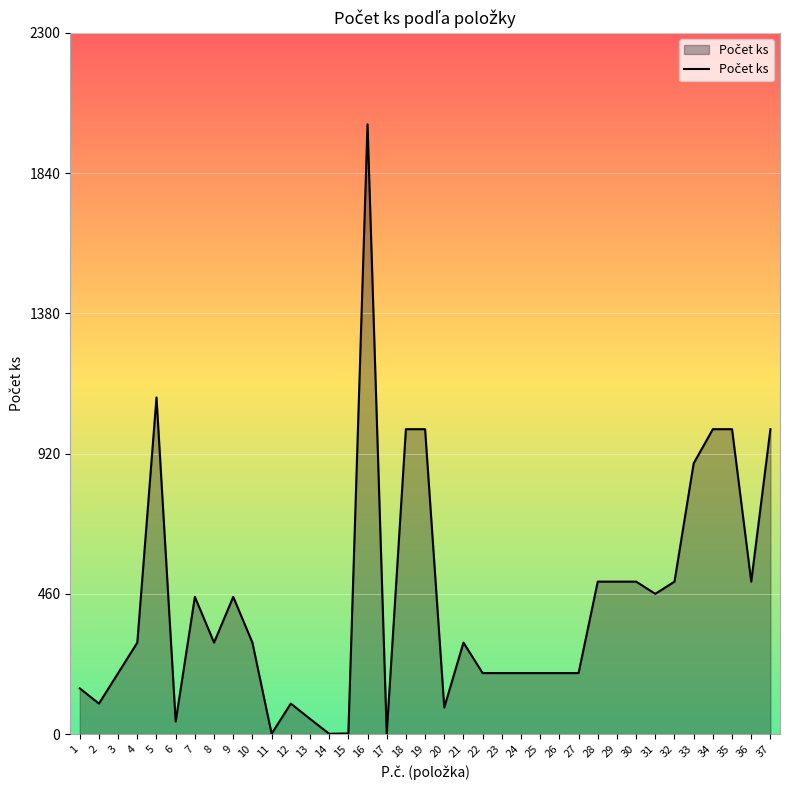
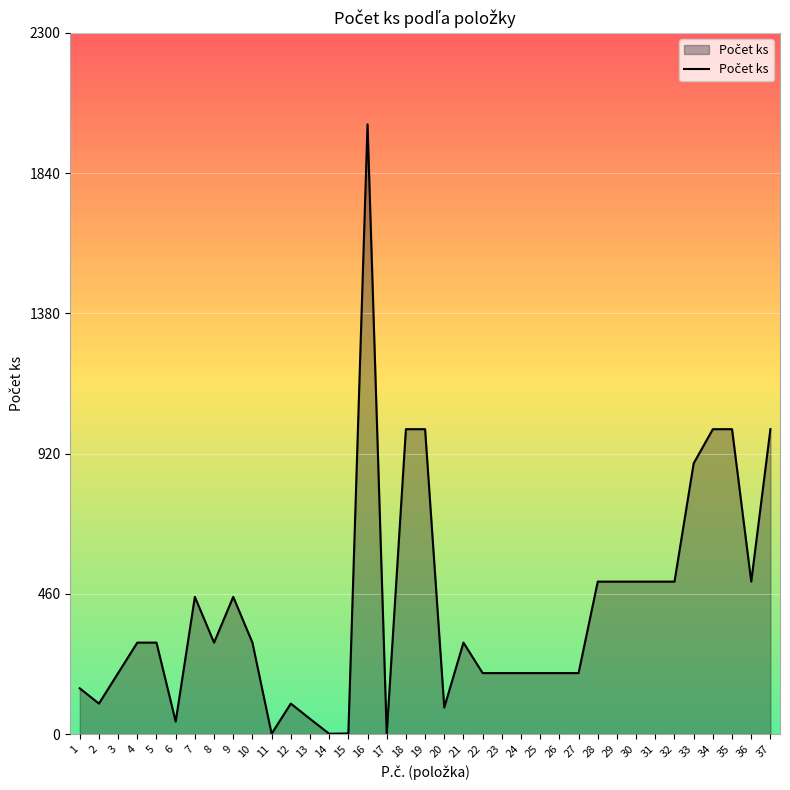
  {
    "1": 150,
    "2": 100,
    "3": 200,
    "4": 300,
-   "5": 1100,
+   "5": 300,
    "6": 40,
    "7": 450,
    "8": 300,
    "9": 450,
    "10": 300,
    "11": 0,
    "12": 100,
    "13": 50,
    "14": 0,
    "15": 0,
    "16": 2000,
    "17": 0,
    "18": 1000,
    "19": 1000,
    "20": 90,
    "21": 300,
    "22": 200,
    "23": 200,
    "24": 200,
    "25": 200,
    "26": 200,
    "27": 200,
    "28": 500,
    "29": 500,
    "30": 500,
-   "31": 460,
+   "31": 500,
    "32": 500,
    "33": 890,
    "34": 1000,
    "35": 1000,
    "36": 500,
    "37": 1000
  }
